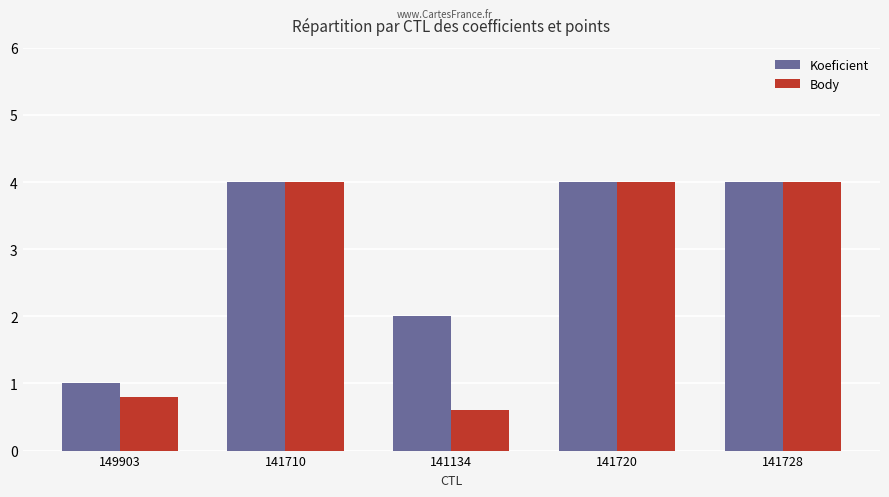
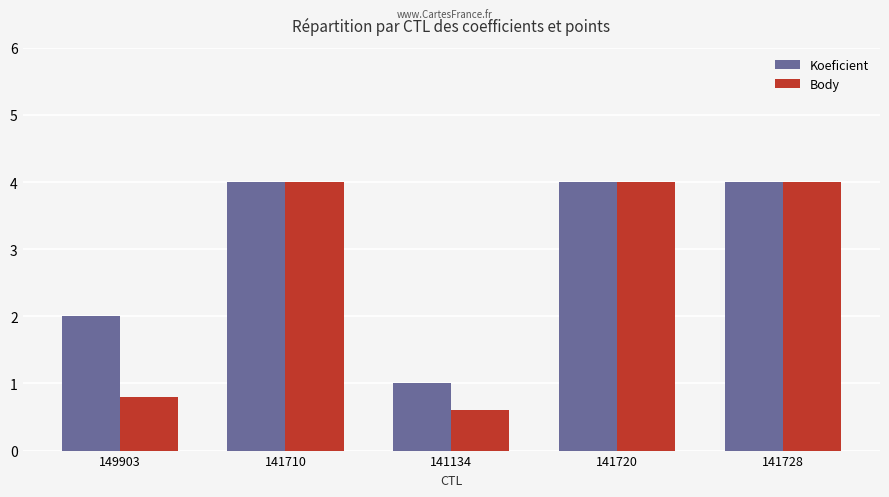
  {
    "Koeficient": {
-     "149903": 1,
+     "149903": 2,
      "141710": 4,
-     "141134": 2,
+     "141134": 1,
      "141720": 4,
      "141728": 4
    },
    "Body": {
      "149903": 0.8,
      "141710": 4,
      "141134": 0.6,
      "141720": 4,
      "141728": 4
    }
  }
